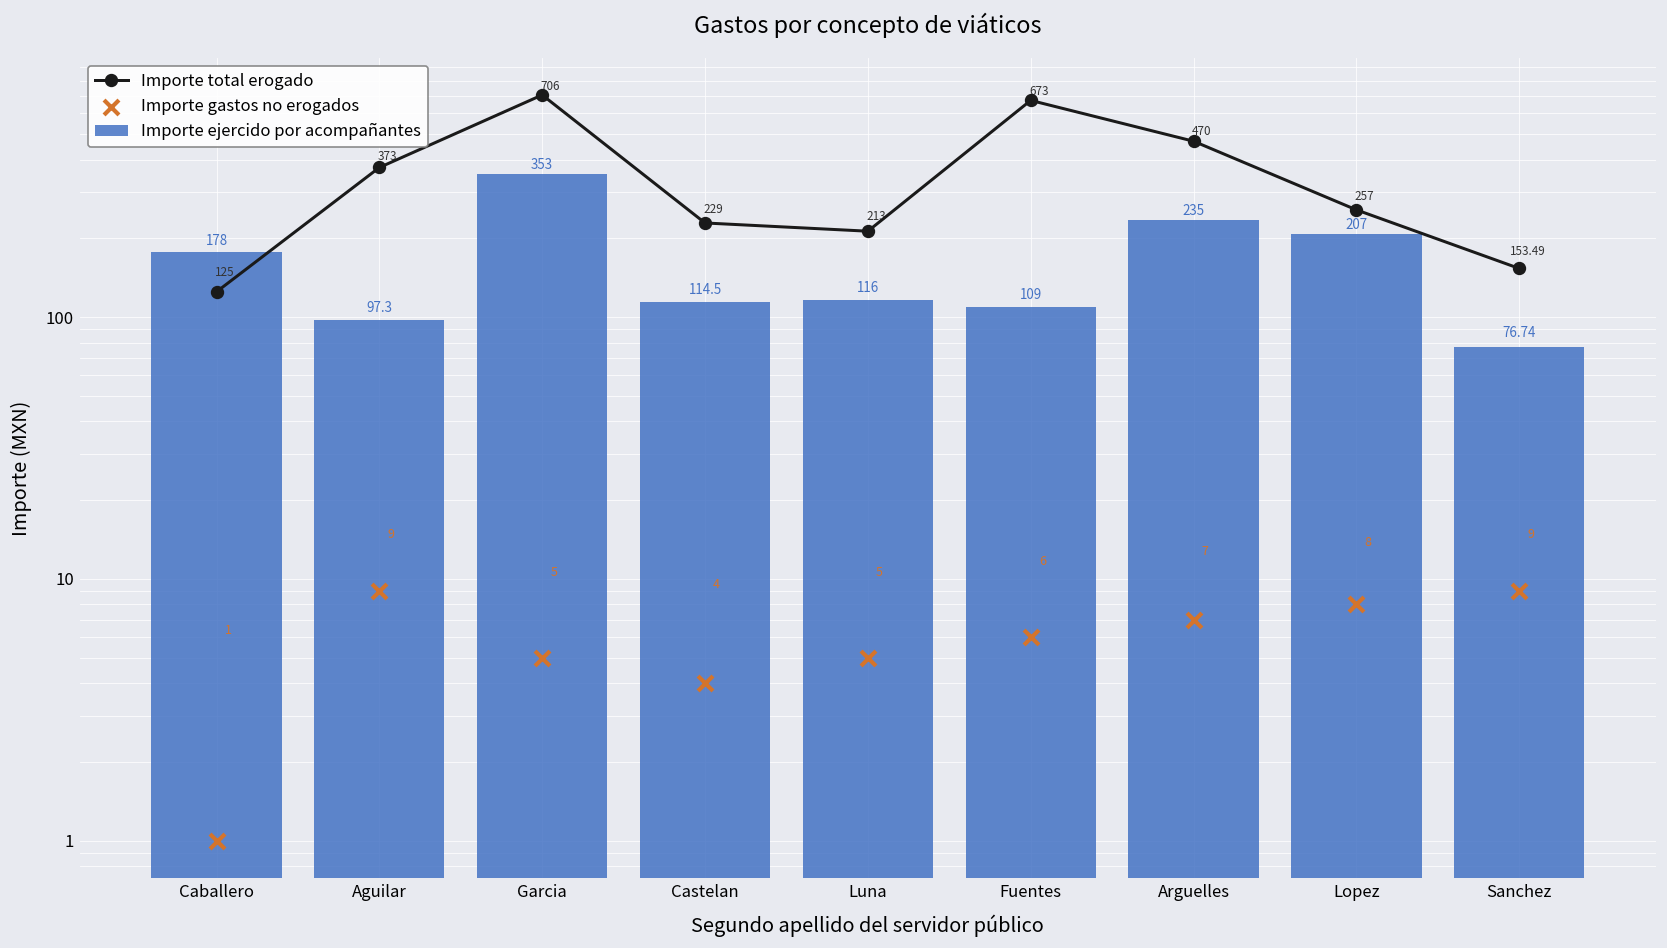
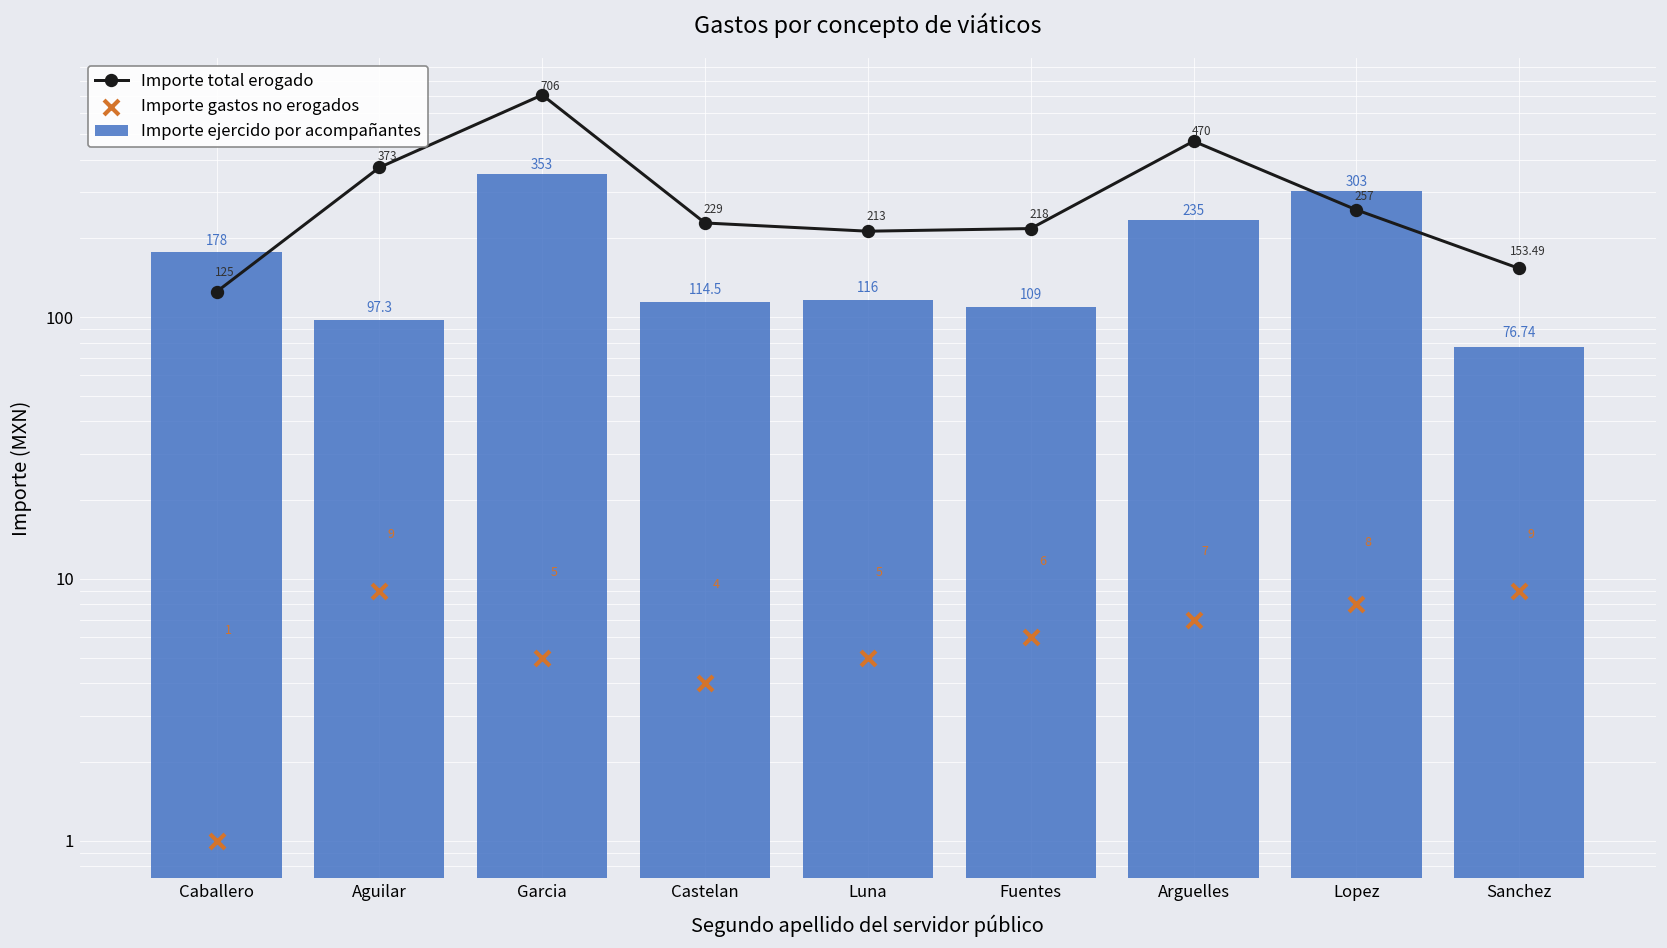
  {
    "Importe total erogado": {
      "Caballero": 125,
      "Aguilar": 373,
      "Garcia": 706,
      "Castelan": 229,
      "Luna": 213,
-     "Fuentes": 673,
+     "Fuentes": 218,
      "Arguelles": 470,
      "Lopez": 257,
      "Sanchez": 153.49
    },
    "Importe ejercido por acompañantes": {
      "Caballero": 178,
      "Aguilar": 97.3,
      "Garcia": 353,
      "Castelan": 114.5,
      "Luna": 116,
      "Fuentes": 109,
      "Arguelles": 235,
-     "Lopez": 207,
+     "Lopez": 303,
      "Sanchez": 76.74
    }
  }
